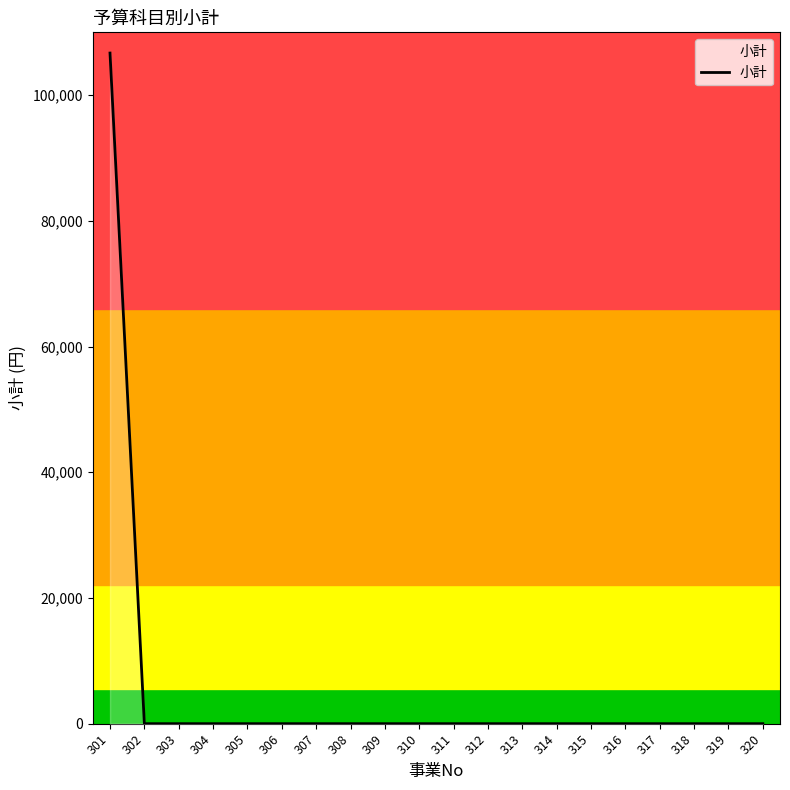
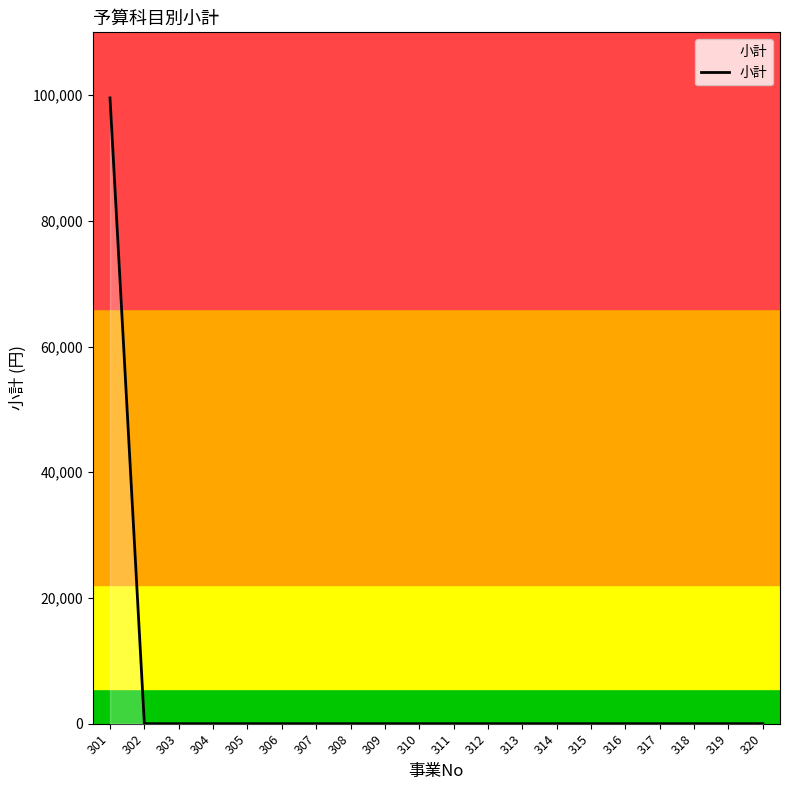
  {
    "小計": {
-     "301": "107,000",
+     "301": "100,000",
      "302": "0",
      "303": "0",
      "304": "0",
      "305": "0",
      "306": "0",
      "307": "0",
      "308": "0",
      "309": "0",
      "310": "0",
      "311": "0",
      "312": "0",
      "313": "0",
      "314": "0",
      "315": "0",
      "316": "0",
      "317": "0",
      "318": "0",
      "319": "0",
      "320": "0"
    }
  }
